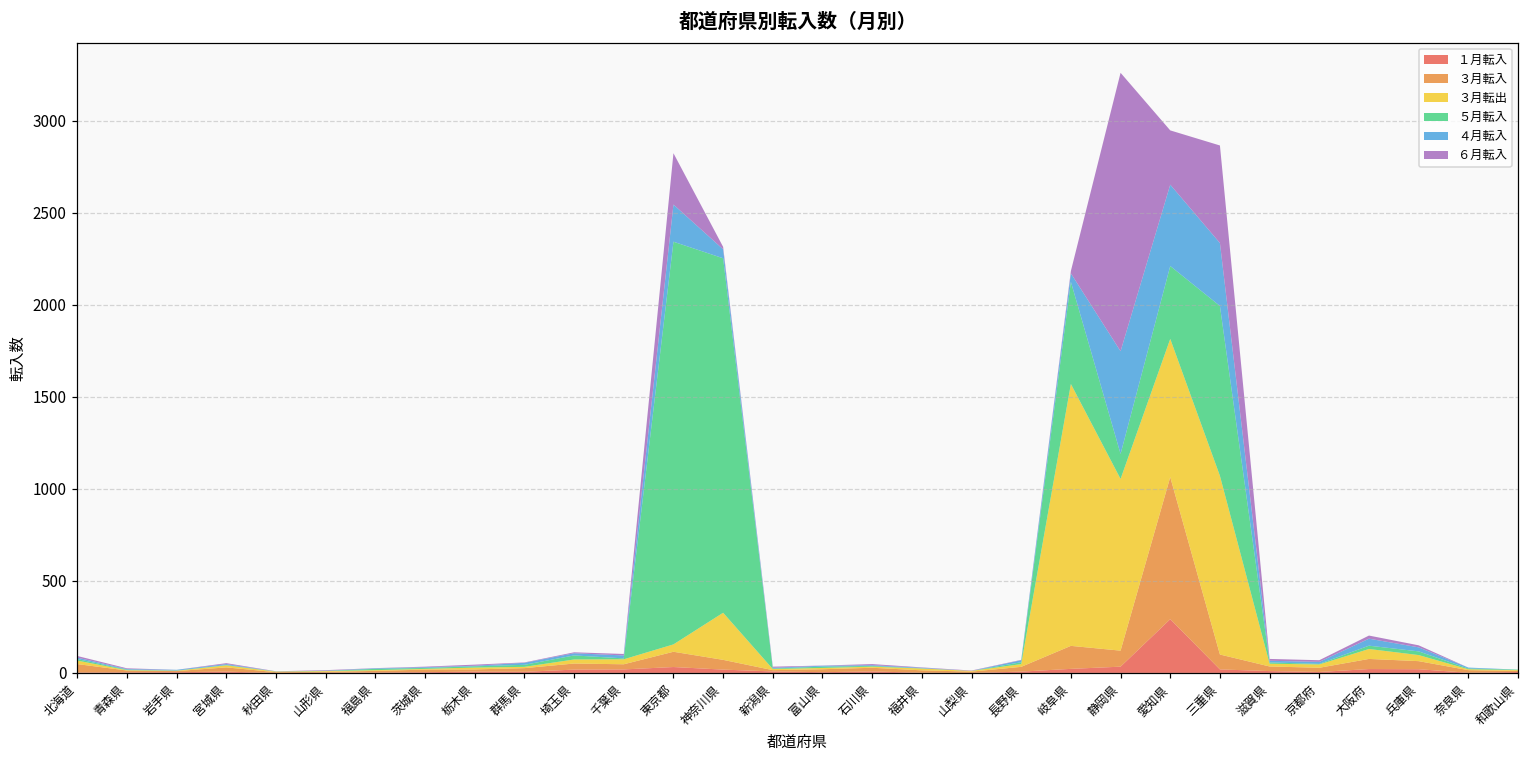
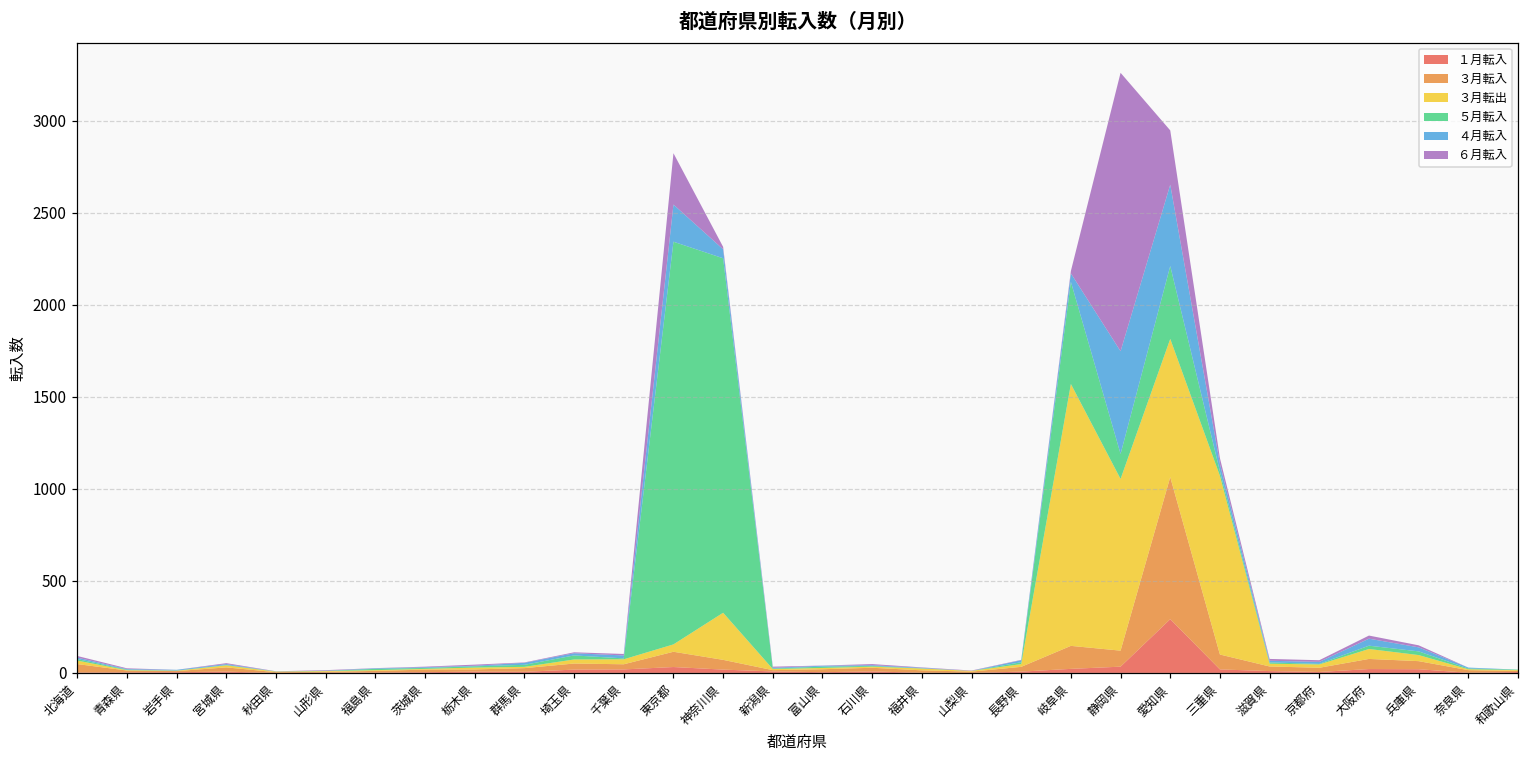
  {
    "３月転出": {
      "埼玉県": 20,
      "東京都": 40,
      "神奈川県": 260,
      "岐阜県": 1420,
      "静岡県": 930,
      "愛知県": 750,
      "三重県": 970,
      "大阪府": 50,
      "兵庫県": 30
    },
    "５月転入": {
      "東京都": 2190,
      "神奈川県": 1930,
      "岐阜県": 560,
      "静岡県": 140,
      "愛知県": 400,
-     "三重県": 920,
+     "三重県": 20,
      "大阪府": 20,
      "兵庫県": 20
    },
    "４月転入": {
      "東京都": 200,
      "静岡県": 560,
      "愛知県": 440,
-     "三重県": 340,
+     "三重県": 40,
      "大阪府": 40
    },
    "６月転入": {
      "東京都": 280,
      "静岡県": 1510,
      "愛知県": 300,
-     "三重県": 530,
+     "三重県": 30,
      "大阪府": 20
    }
  }
